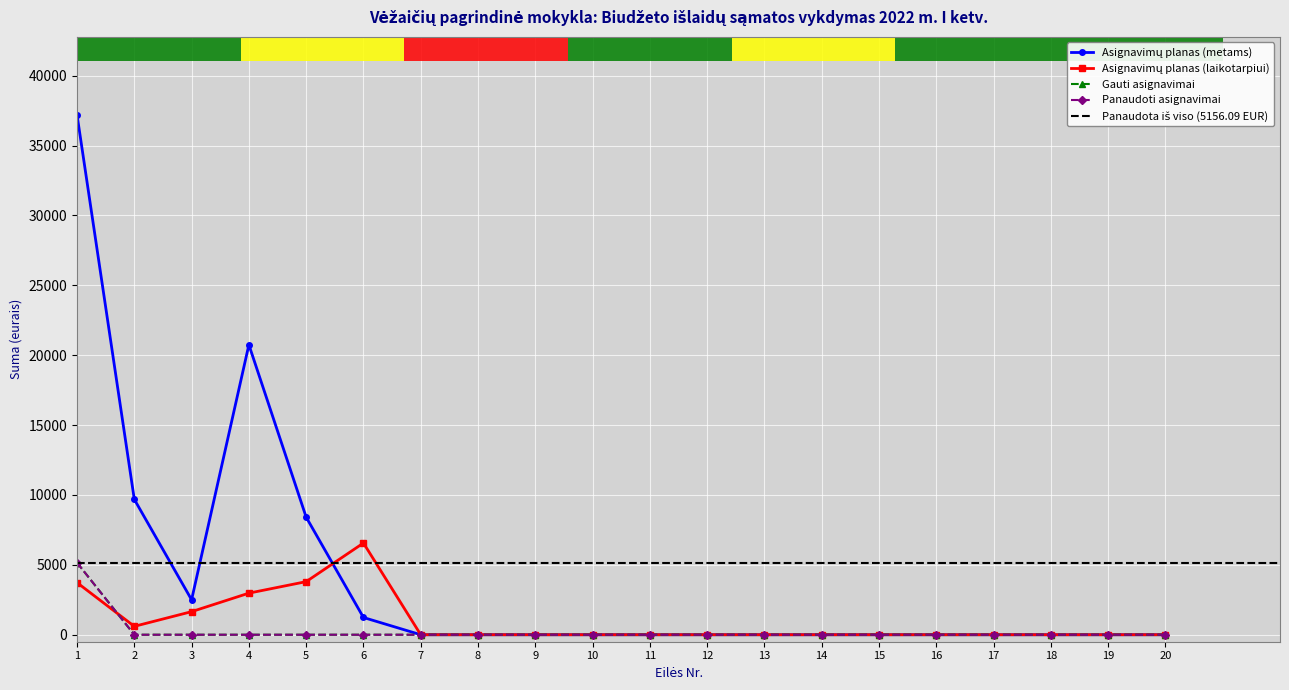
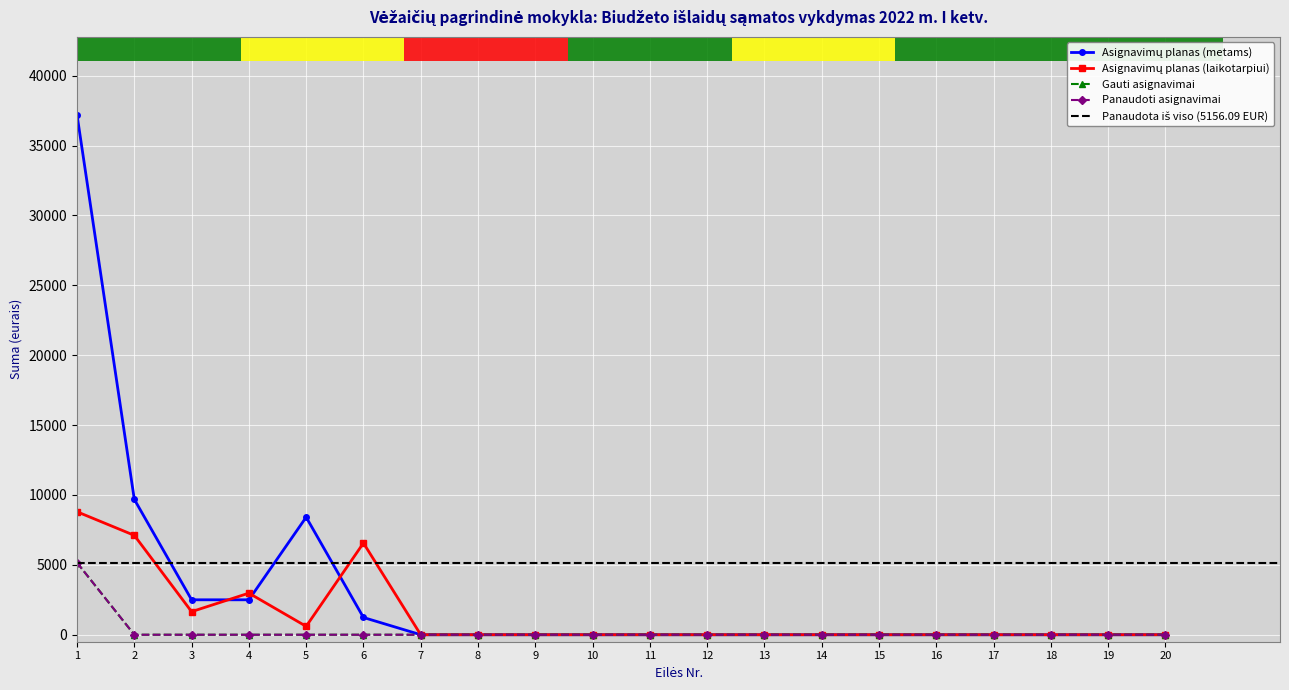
  {
    "Asignavimų planas (metams)": {
      "1": 37200,
      "2": 9700,
      "3": 2500,
-     "4": 20800,
+     "4": 2500,
      "5": 8400,
      "6": 1200
    },
    "Asignavimų planas (laikotarpiui)": {
-     "1": 3700,
-     "2": 600,
+     "1": 8800,
+     "2": 7100,
      "3": 1700,
      "4": 3000,
-     "5": 3800,
+     "5": 600,
      "6": 6600
    },
    "Panaudoti asignavimai": {
      "1": 5200,
      "2": 0,
      "3": 0,
      "4": 0,
      "5": 0,
      "6": 0
    }
  }
